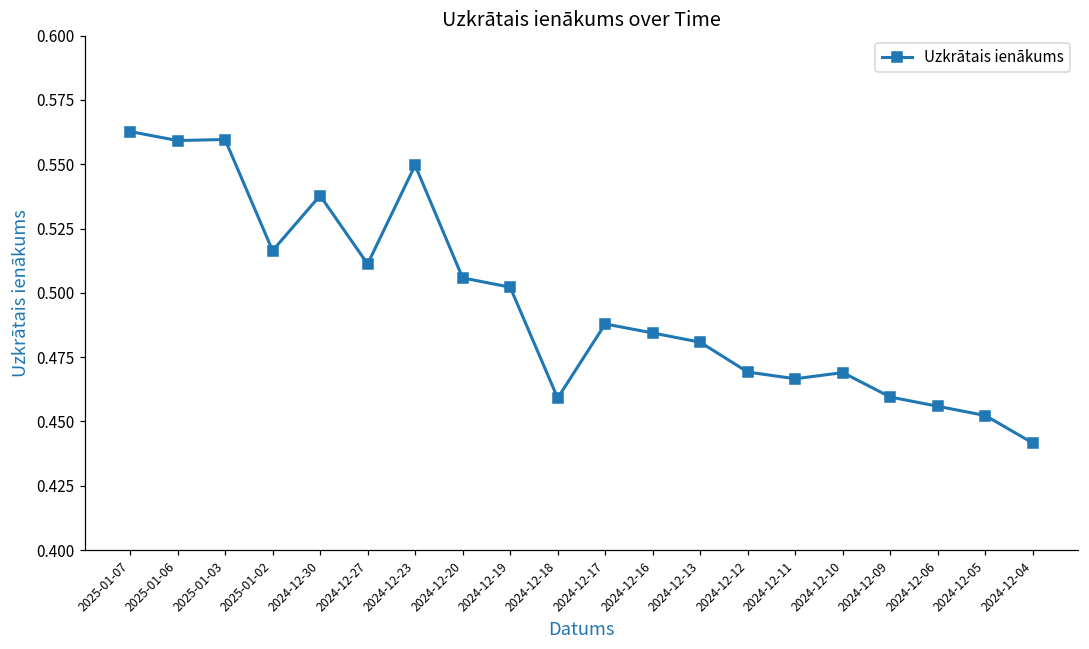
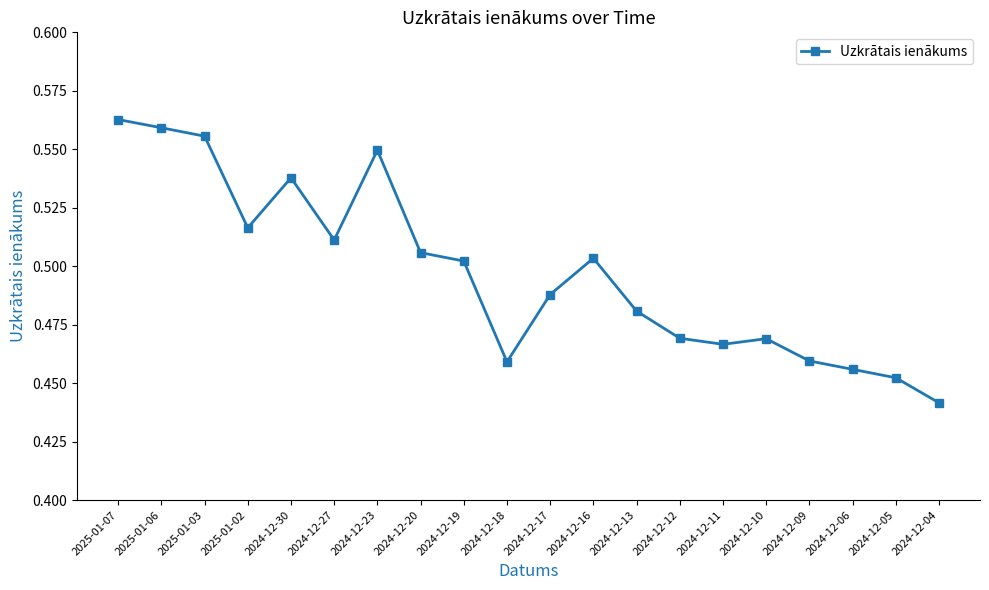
  {
    "2025-01-07": 0.563,
    "2025-01-06": 0.559,
-   "2025-01-03": 0.560,
+   "2025-01-03": 0.556,
    "2025-01-02": 0.516,
    "2024-12-30": 0.538,
    "2024-12-27": 0.511,
    "2024-12-23": 0.550,
    "2024-12-20": 0.506,
    "2024-12-19": 0.502,
    "2024-12-18": 0.459,
    "2024-12-17": 0.488,
-   "2024-12-16": 0.484,
+   "2024-12-16": 0.503,
    "2024-12-13": 0.481,
    "2024-12-12": 0.469,
    "2024-12-11": 0.467,
    "2024-12-10": 0.469,
    "2024-12-09": 0.460,
    "2024-12-06": 0.456,
    "2024-12-05": 0.452,
    "2024-12-04": 0.442
  }
